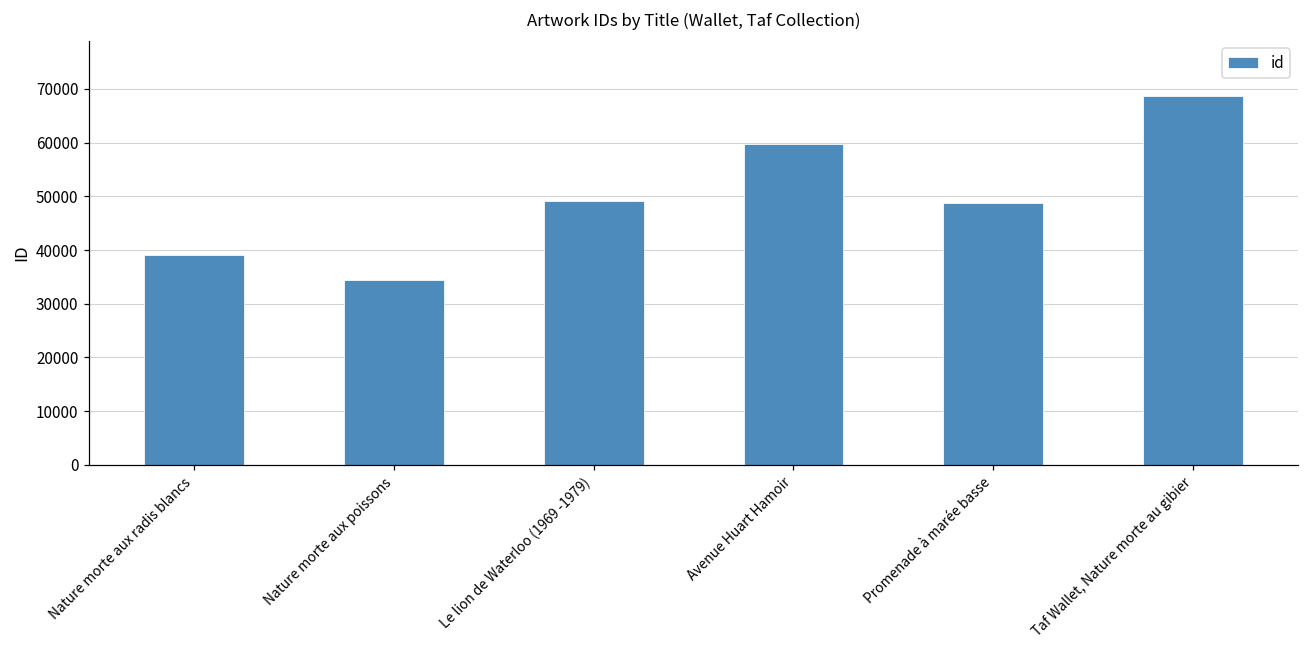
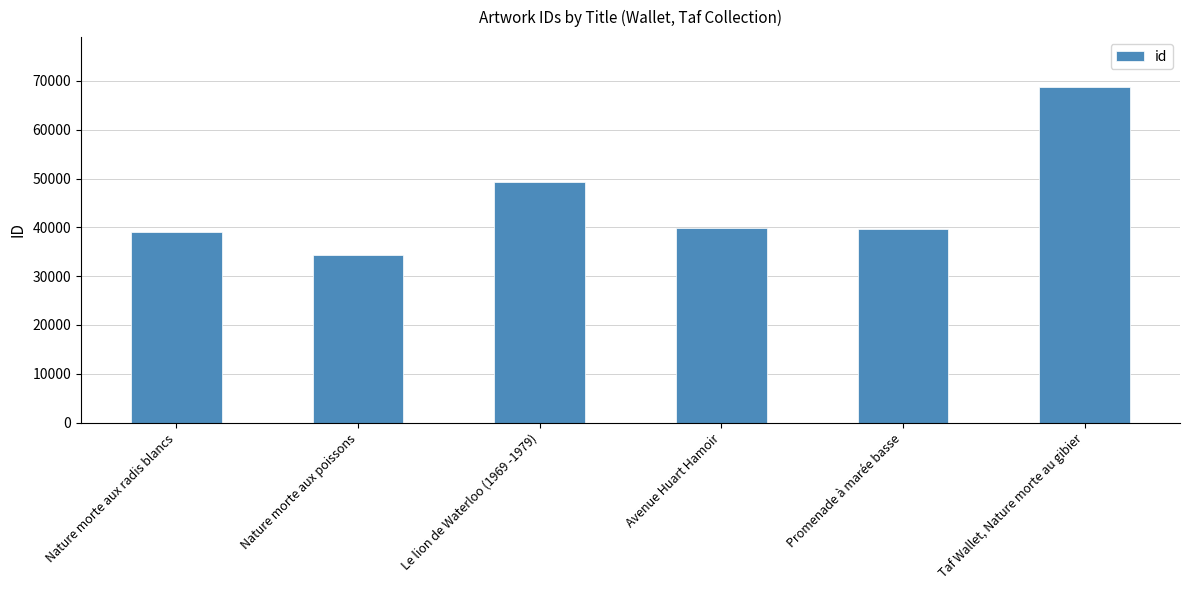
  {
    "Nature morte aux radis blancs": 39000,
    "Nature morte aux poissons": 34000,
    "Le lion de Waterloo (1969 -1979)": 49000,
-   "Avenue Huart Hamoir": 60000,
-   "Promenade à marée basse": 49000,
+   "Avenue Huart Hamoir": 40000,
+   "Promenade à marée basse": 40000,
    "Taf Wallet, Nature morte au gibier": 69000
  }
